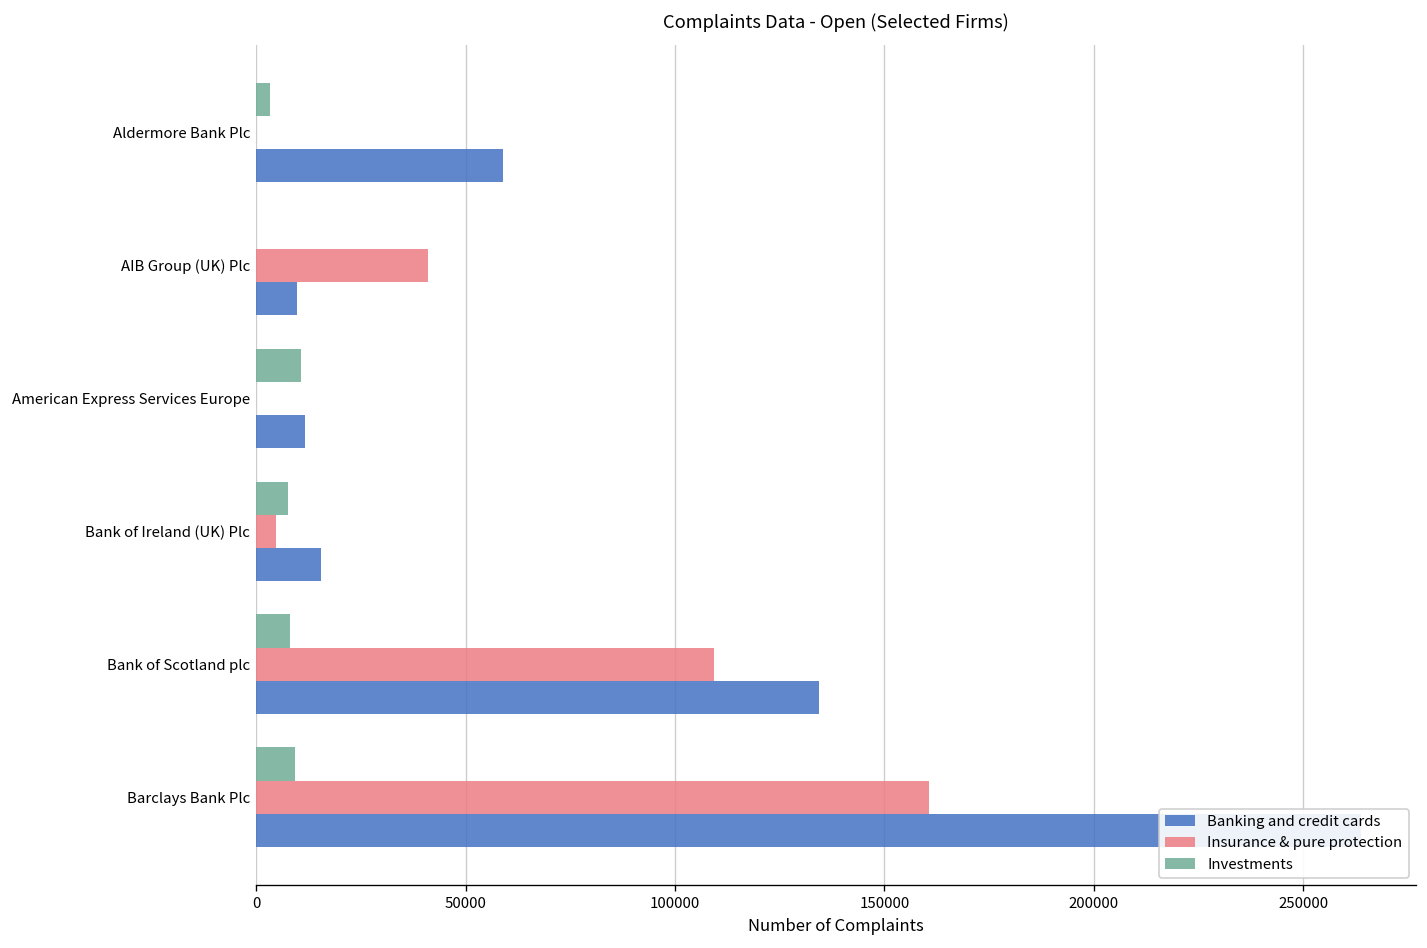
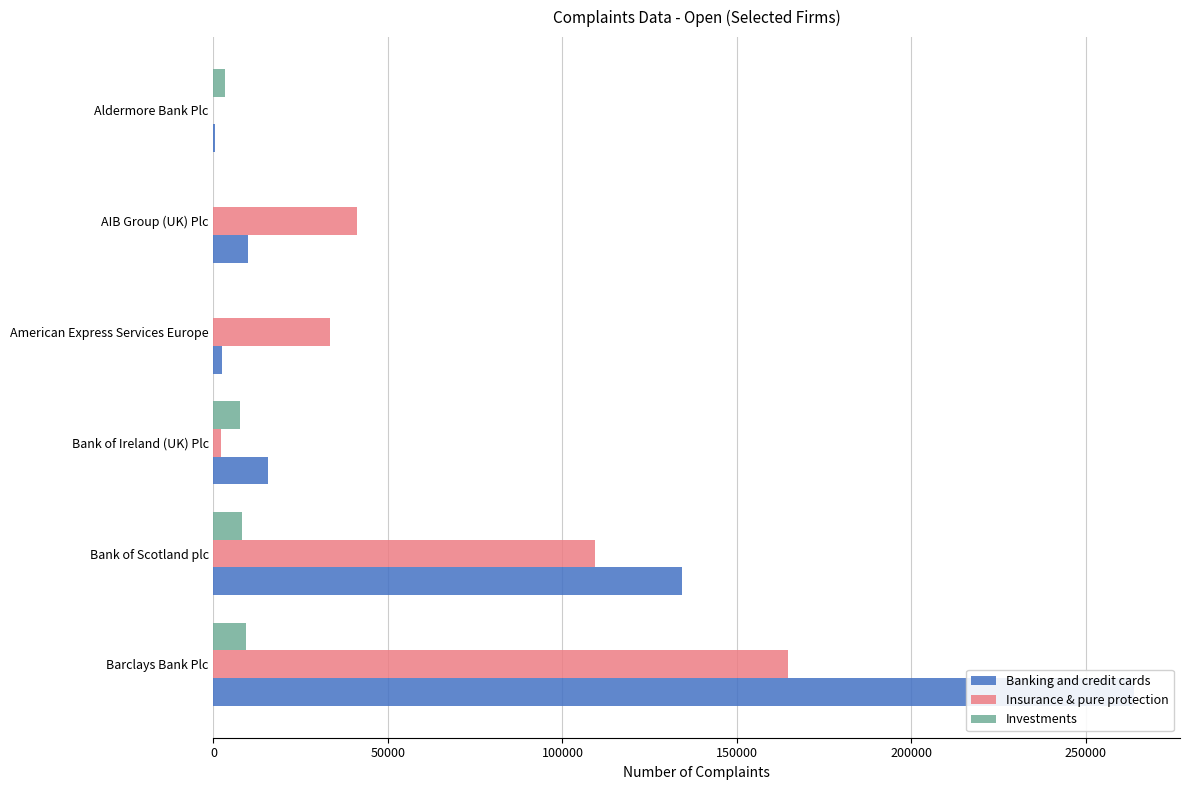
  {
    "Banking and credit cards": {
-     "Aldermore Bank Plc": 59000,
+     "Aldermore Bank Plc": 0,
      "AIB Group (UK) Plc": 10000,
-     "American Express Services Europe": 12000,
+     "American Express Services Europe": 2000,
      "Bank of Ireland (UK) Plc": 16000,
      "Bank of Scotland plc": 134000
    },
    "Insurance & pure protection": {
      "Aldermore Bank Plc": 0,
      "AIB Group (UK) Plc": 41000,
-     "American Express Services Europe": 0,
-     "Bank of Ireland (UK) Plc": 5000,
+     "American Express Services Europe": 33000,
+     "Bank of Ireland (UK) Plc": 2000,
      "Bank of Scotland plc": 109000,
-     "Barclays Bank Plc": 161000
+     "Barclays Bank Plc": 165000
    },
    "Investments": {
      "Aldermore Bank Plc": 3000,
-     "American Express Services Europe": 11000,
+     "American Express Services Europe": 0,
      "Bank of Ireland (UK) Plc": 8000,
      "Bank of Scotland plc": 8000,
      "Barclays Bank Plc": 9000
    }
  }
